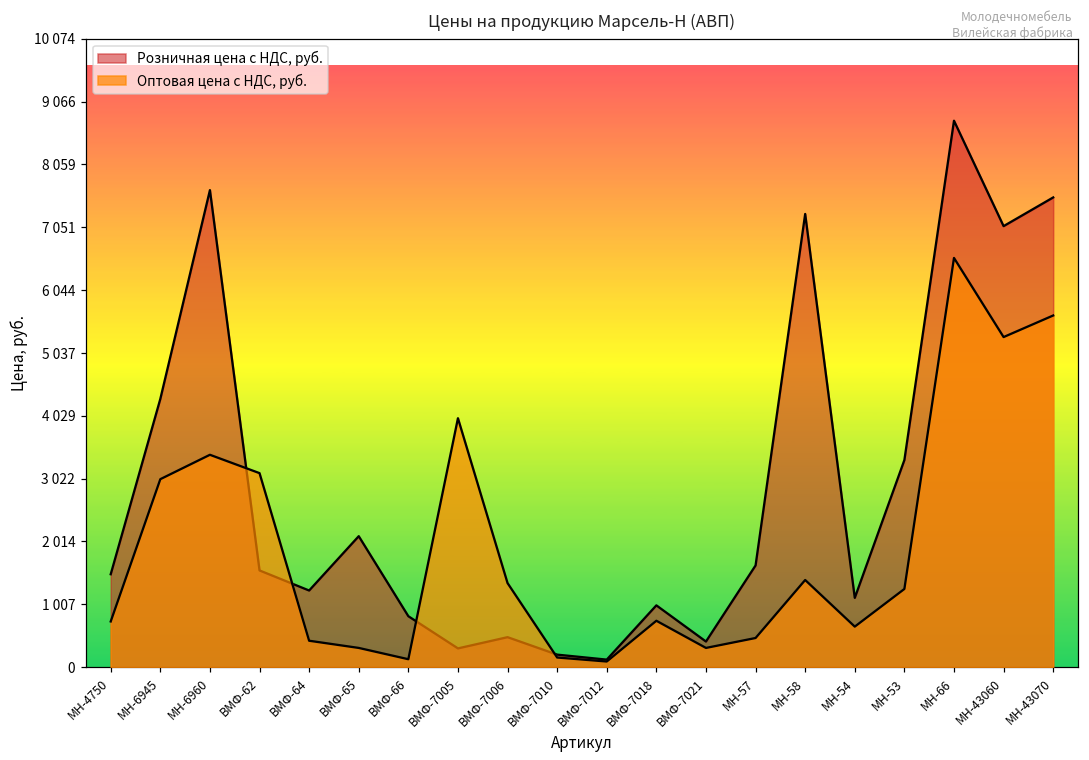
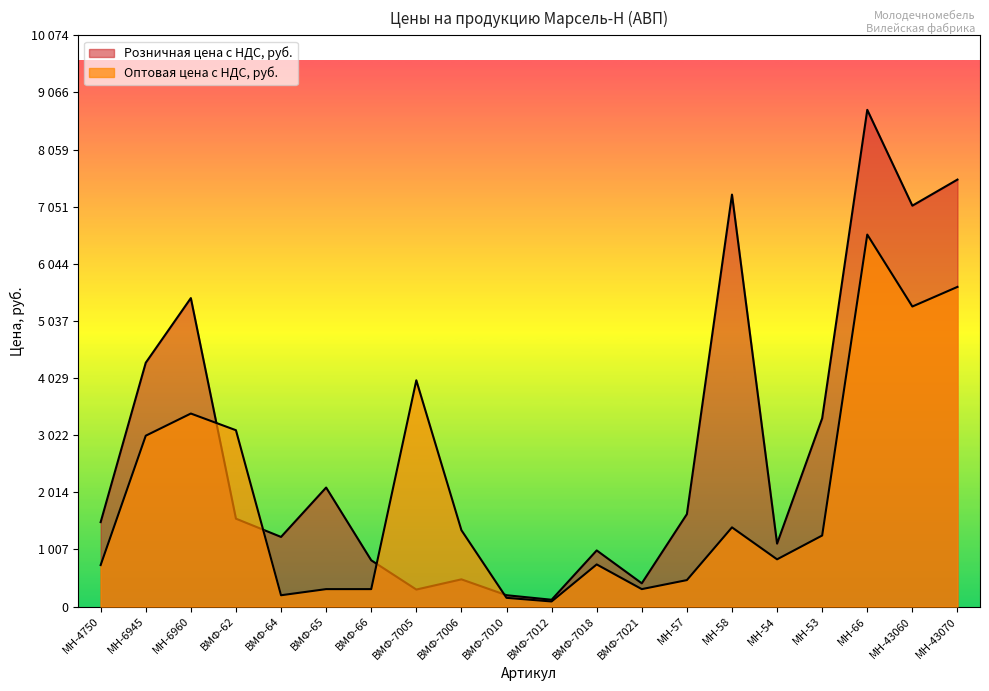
  {
    "Розничная цена с НДС, руб.": {
      "МН-4750": 1500,
      "МН-6945": 4300,
-     "МН-6960": 7600,
+     "МН-6960": 5400,
      "ВМФ-62": 1600,
      "ВМФ-64": 1200,
      "ВМФ-65": 2100,
      "ВМФ-66": 800,
      "ВМФ-7005": 300,
      "ВМФ-7006": 500,
      "ВМФ-7010": 200,
      "ВМФ-7018": 1000,
      "ВМФ-7021": 400,
      "МН-57": 1600,
      "МН-58": 7300,
      "МН-54": 1100,
      "МН-53": 3300,
      "МН-66": 8800,
      "МН-43060": 7100,
      "МН-43070": 7500
    },
    "Оптовая цена с НДС, руб.": {
      "МН-4750": 700,
      "МН-6945": 3000,
      "МН-6960": 3400,
      "ВМФ-62": 3100,
-     "ВМФ-64": 400,
+     "ВМФ-64": 200,
      "ВМФ-65": 300,
-     "ВМФ-66": 100,
+     "ВМФ-66": 300,
      "ВМФ-7005": 4000,
      "ВМФ-7006": 1300,
      "ВМФ-7010": 200,
      "ВМФ-7018": 700,
      "ВМФ-7021": 300,
      "МН-57": 500,
      "МН-58": 1400,
-     "МН-54": 600,
+     "МН-54": 800,
      "МН-53": 1300,
      "МН-66": 6600,
      "МН-43060": 5300,
      "МН-43070": 5600
    }
  }
